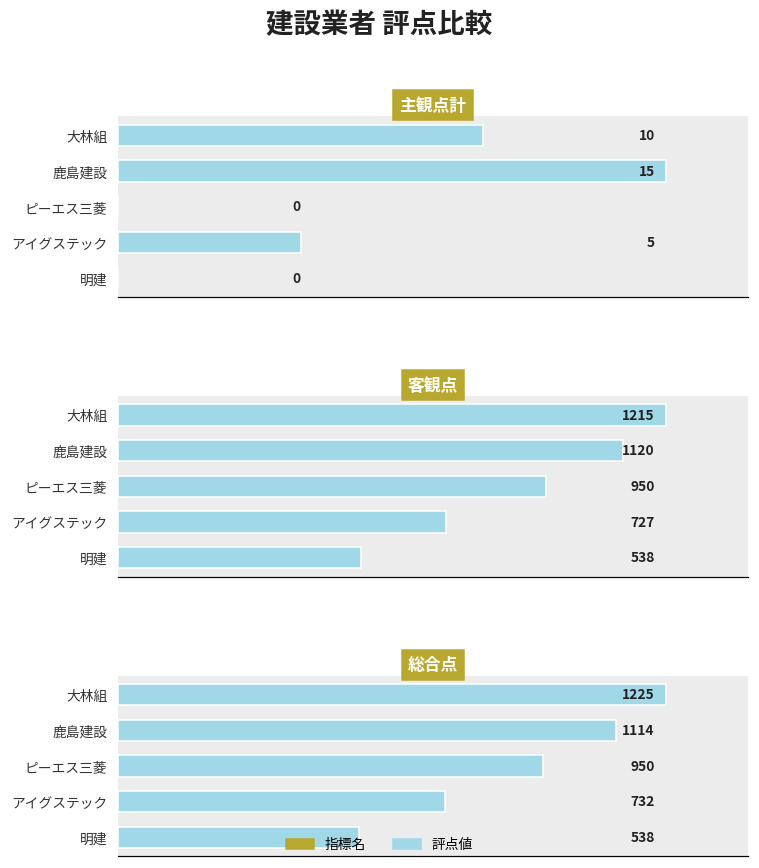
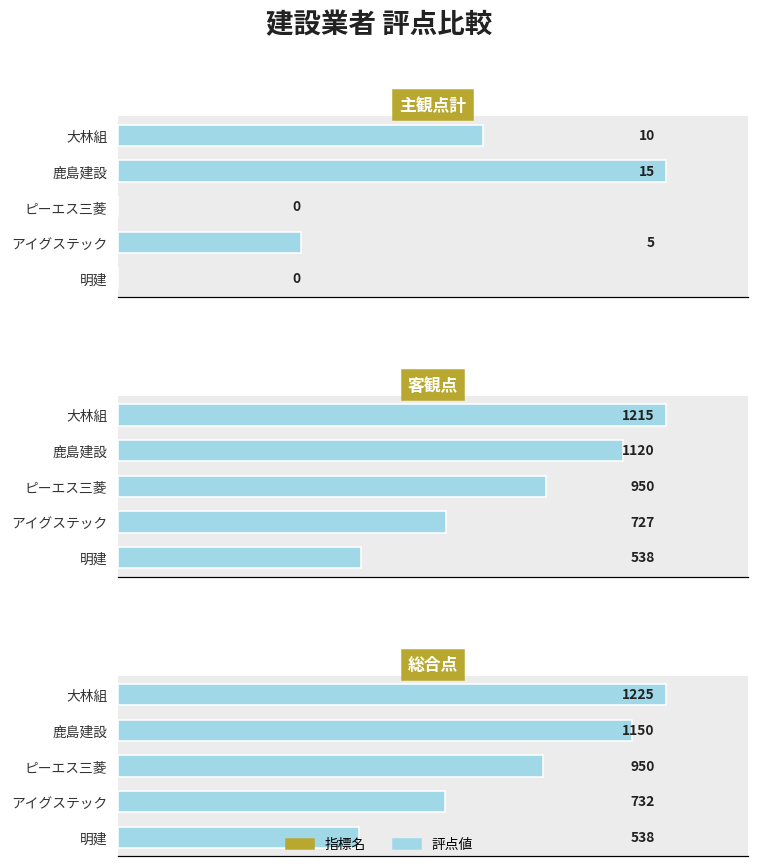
  {
    "主観点計": {
      "鹿島建設": 15
    },
    "客観点": {
      "大林組": 1215,
      "鹿島建設": 1120
    },
    "総合点": {
      "大林組": 1225,
-     "鹿島建設": 1114
+     "鹿島建設": 1150
    }
  }
